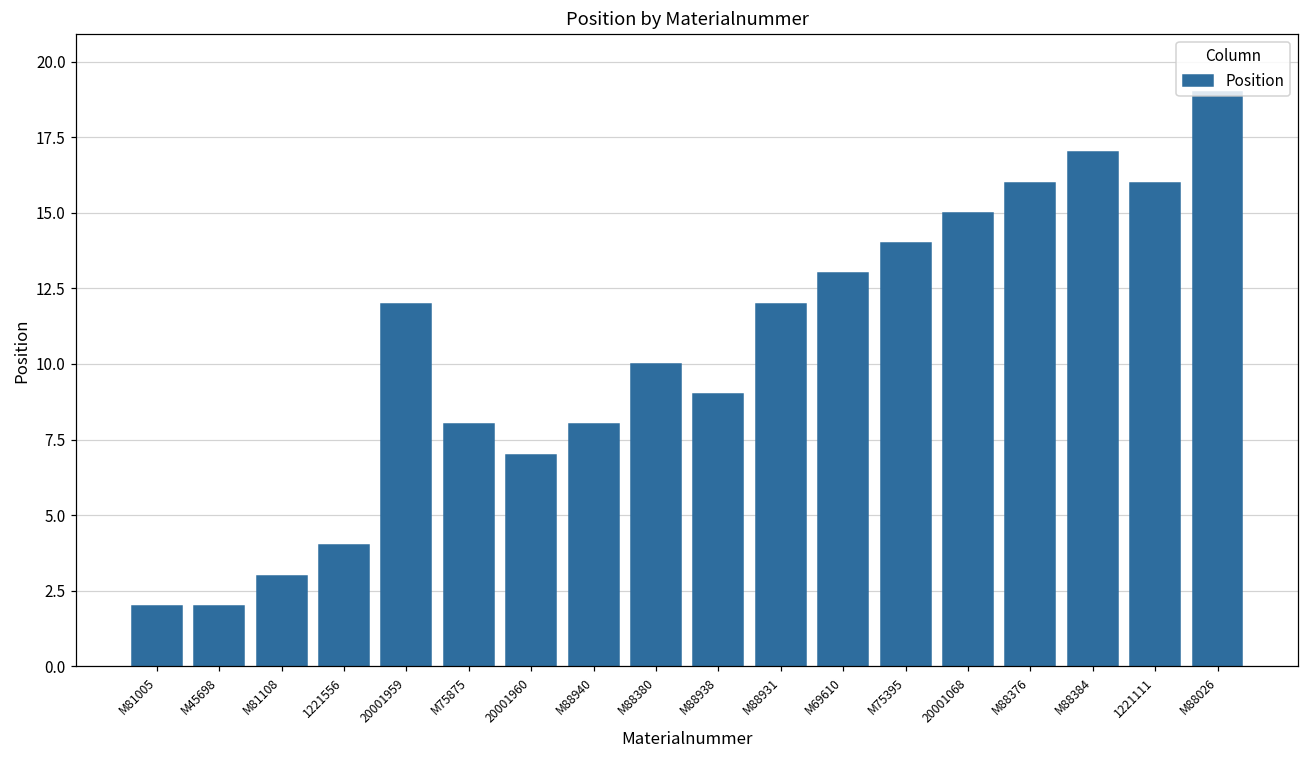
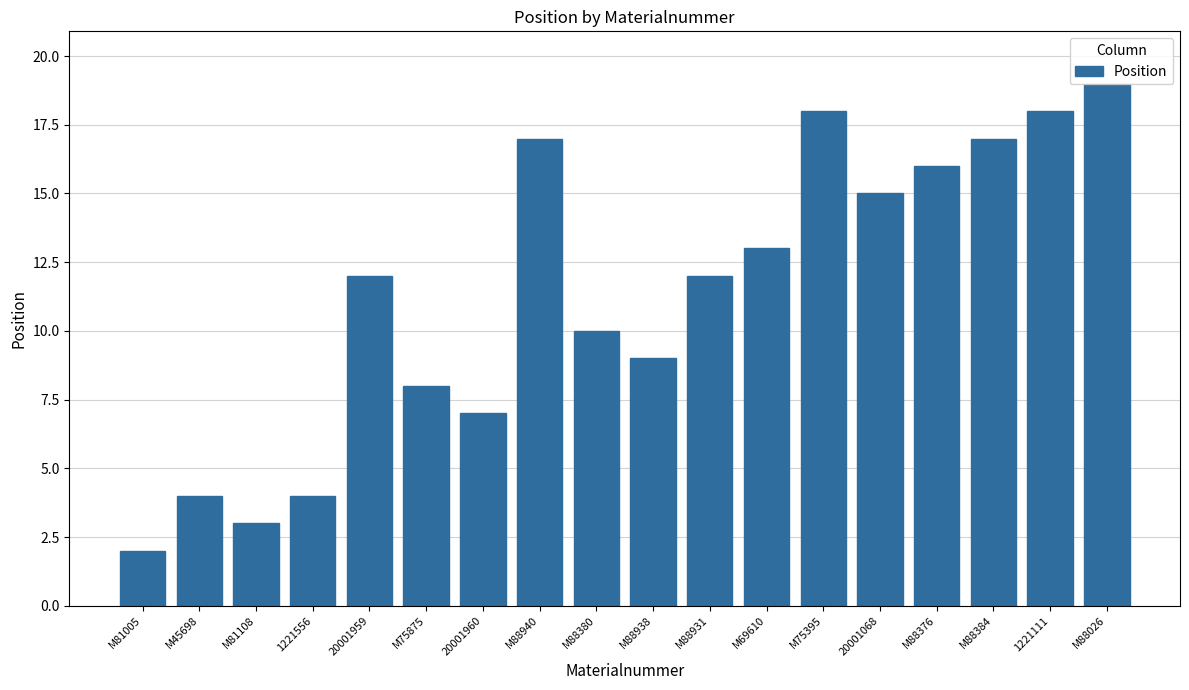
  {
    "M81005": 2,
-   "M45698": 2,
+   "M45698": 4,
    "M81108": 3,
    "1221556": 4,
    "20001959": 12,
    "M75875": 8,
    "20001960": 7,
-   "M88940": 8,
+   "M88940": 17,
    "M88380": 10,
    "M88938": 9,
    "M88931": 12,
    "M69610": 13,
-   "M75395": 14,
+   "M75395": 18,
    "20001068": 15,
    "M88376": 16,
    "M88384": 17,
-   "1221111": 16
+   "1221111": 18
  }
